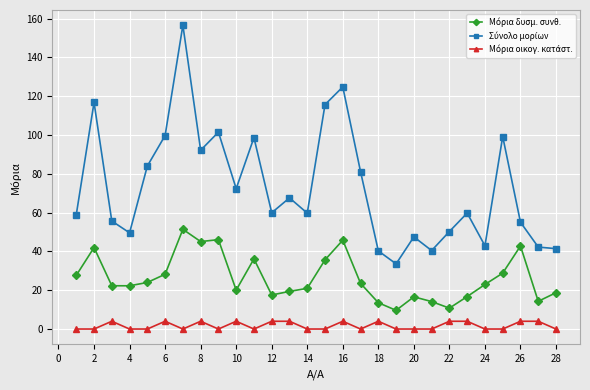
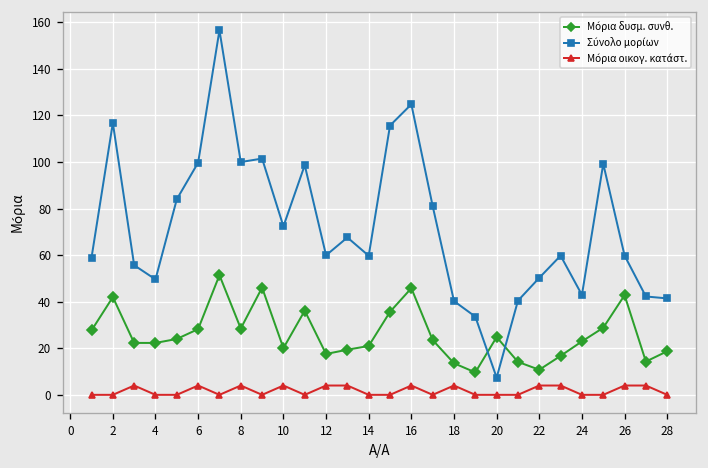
  {
    "Μόρια δυσμ. συνθ.": {
      "2": 42,
      "4": 22,
      "6": 28,
-     "8": 45,
+     "8": 28,
      "10": 20,
      "12": 18,
      "14": 21,
      "16": 46,
      "18": 14,
-     "20": 17,
+     "20": 25,
      "22": 11,
      "24": 23,
      "26": 43,
      "28": 19
    },
    "Σύνολο μορίων": {
      "2": 117,
      "4": 50,
      "6": 100,
-     "8": 92,
+     "8": 100,
      "10": 72,
      "12": 60,
      "14": 60,
      "16": 125,
      "18": 40,
-     "20": 48,
+     "20": 7,
      "22": 50,
      "24": 43,
-     "26": 55,
+     "26": 60,
      "28": 41
    },
    "Μόρια οικογ. κατάστ.": {
      "2": 0,
      "4": 0,
      "6": 4,
      "8": 4,
      "10": 4,
      "12": 4,
      "14": 0,
      "16": 4,
      "18": 4,
      "20": 0,
      "22": 4,
      "24": 0,
      "26": 4,
      "28": 0
    }
  }
